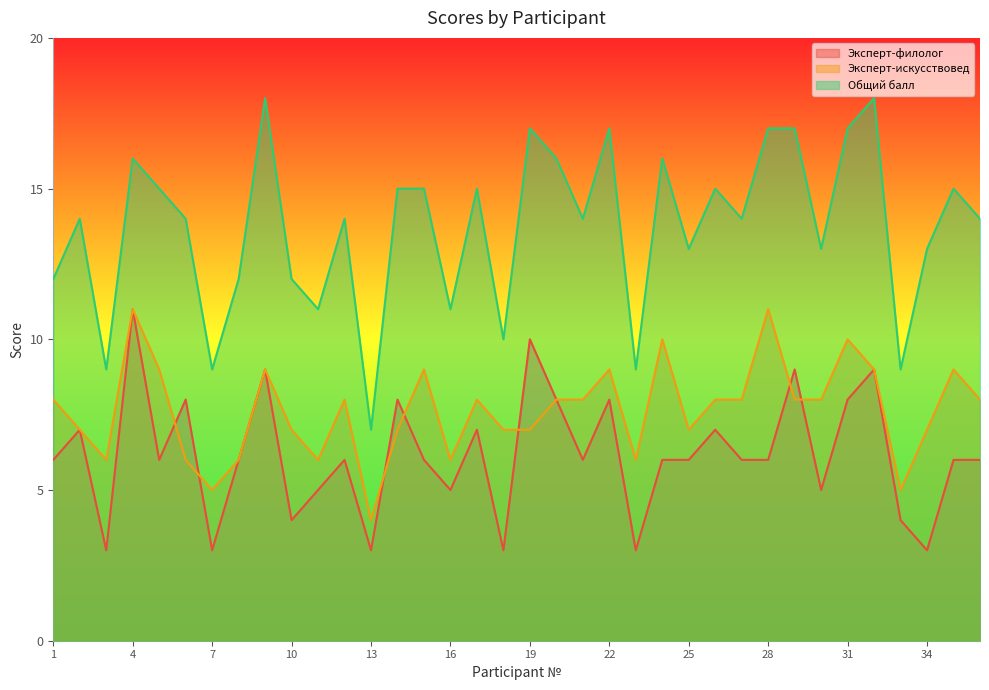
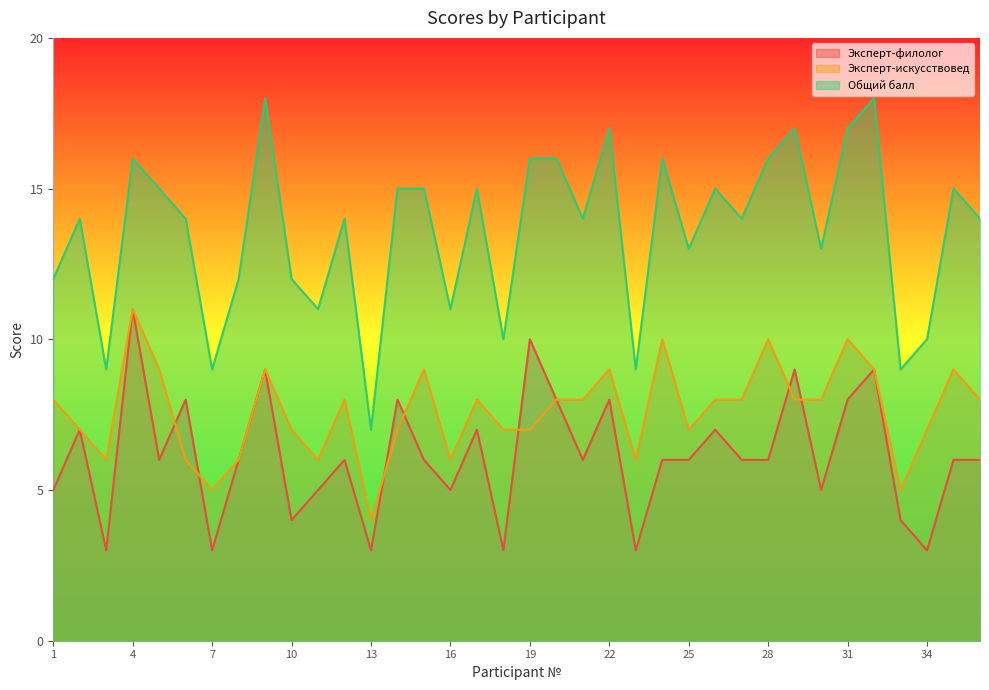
  {
    "Эксперт-филолог": {
-     "1": 6,
+     "1": 5,
      "7": 3,
      "10": 4,
      "13": 3,
      "16": 5,
      "19": 10,
      "22": 8,
      "25": 6,
      "28": 6,
      "31": 8,
      "34": 3
    },
    "Эксперт-искусствовед": {
      "1": 8,
      "7": 5,
      "10": 7,
      "13": 4,
      "16": 6,
      "19": 7,
      "22": 9,
      "25": 7,
-     "28": 11,
+     "28": 10,
      "31": 10,
      "34": 7
    },
    "Общий балл": {
      "1": 12,
      "4": 16,
      "7": 9,
      "10": 12,
      "13": 7,
      "16": 11,
-     "19": 17,
+     "19": 16,
      "22": 17,
      "25": 13,
-     "28": 17,
+     "28": 16,
      "31": 17,
-     "34": 13
+     "34": 10
    }
  }
